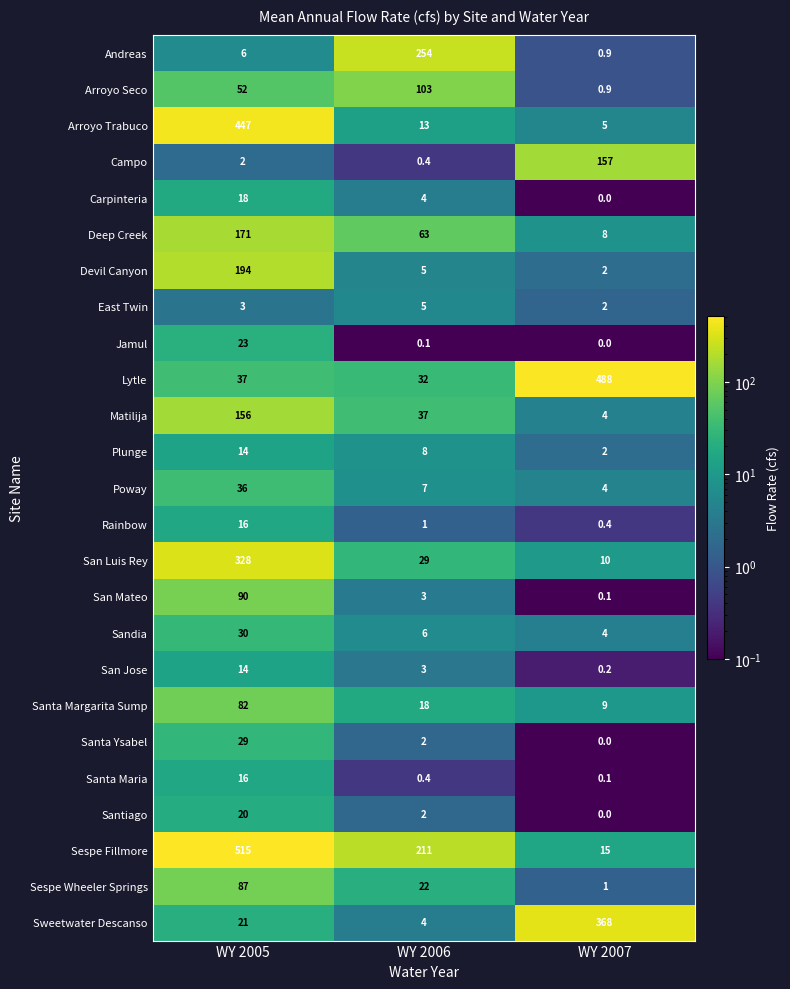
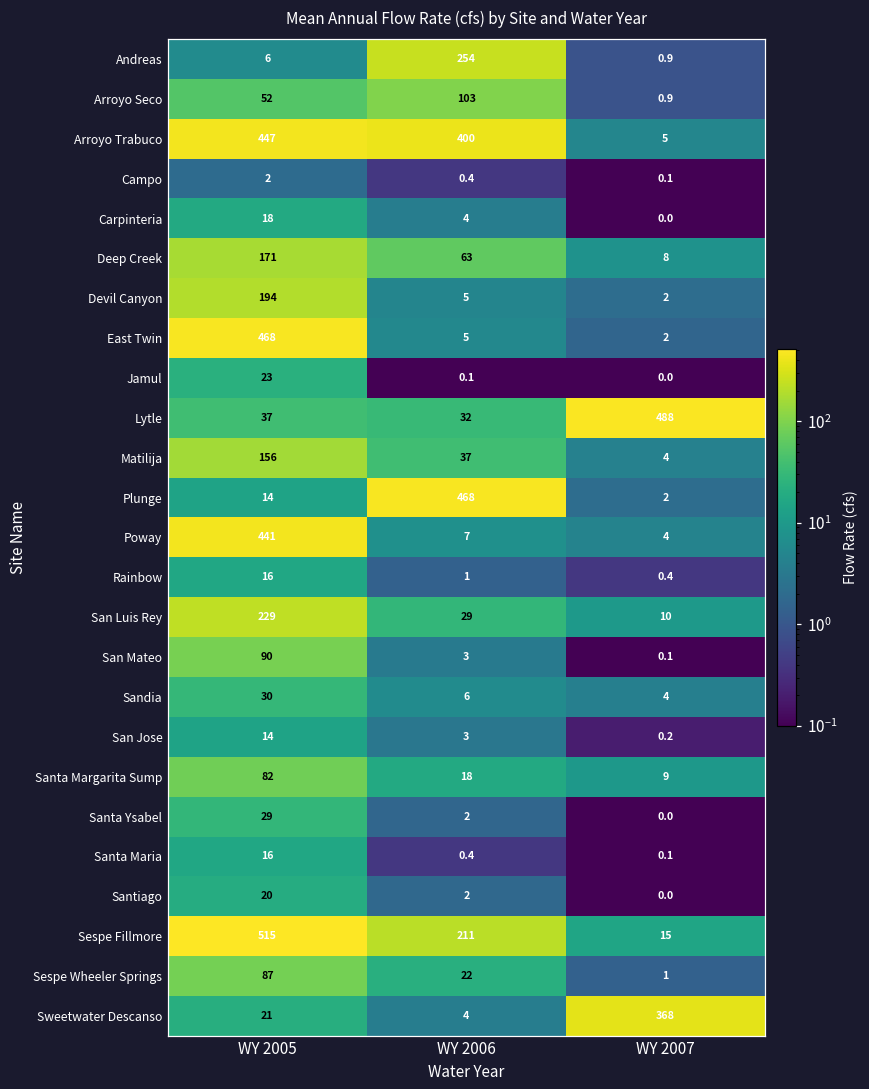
  {
    "Andreas": {
      "WY 2005": 6,
      "WY 2006": 254,
      "WY 2007": 0.9
    },
    "Arroyo Seco": {
      "WY 2005": 52,
      "WY 2006": 103,
      "WY 2007": 0.9
    },
    "Arroyo Trabuco": {
      "WY 2005": 447,
-     "WY 2006": 13,
+     "WY 2006": 400,
      "WY 2007": 5
    },
    "Campo": {
      "WY 2005": 2,
      "WY 2006": 0.4,
-     "WY 2007": 157
+     "WY 2007": 0.1
    },
    "Carpinteria": {
      "WY 2005": 18,
      "WY 2006": 4,
      "WY 2007": 0.0
    },
    "Deep Creek": {
      "WY 2005": 171,
      "WY 2006": 63,
      "WY 2007": 8
    },
    "Devil Canyon": {
      "WY 2005": 194,
      "WY 2006": 5,
      "WY 2007": 2
    },
    "East Twin": {
-     "WY 2005": 3,
+     "WY 2005": 468,
      "WY 2006": 5,
      "WY 2007": 2
    },
    "Jamul": {
      "WY 2005": 23,
      "WY 2006": 0.1,
      "WY 2007": 0.0
    },
    "Lytle": {
      "WY 2005": 37,
      "WY 2006": 32,
      "WY 2007": 488
    },
    "Matilija": {
      "WY 2005": 156,
      "WY 2006": 37,
      "WY 2007": 4
    },
    "Plunge": {
      "WY 2005": 14,
-     "WY 2006": 8,
+     "WY 2006": 468,
      "WY 2007": 2
    },
    "Poway": {
-     "WY 2005": 36,
+     "WY 2005": 441,
      "WY 2006": 7,
      "WY 2007": 4
    },
    "Rainbow": {
      "WY 2005": 16,
      "WY 2006": 1,
      "WY 2007": 0.4
    },
    "San Luis Rey": {
-     "WY 2005": 328,
+     "WY 2005": 229,
      "WY 2006": 29,
      "WY 2007": 10
    },
    "San Mateo": {
      "WY 2005": 90,
      "WY 2006": 3,
      "WY 2007": 0.1
    },
    "Sandia": {
      "WY 2005": 30,
      "WY 2006": 6,
      "WY 2007": 4
    },
    "San Jose": {
      "WY 2005": 14,
      "WY 2006": 3,
      "WY 2007": 0.2
    },
    "Santa Margarita Sump": {
      "WY 2005": 82,
      "WY 2006": 18,
      "WY 2007": 9
    },
    "Santa Ysabel": {
      "WY 2005": 29,
      "WY 2006": 2,
      "WY 2007": 0.0
    },
    "Santa Maria": {
      "WY 2005": 16,
      "WY 2006": 0.4,
      "WY 2007": 0.1
    },
    "Santiago": {
      "WY 2005": 20,
      "WY 2006": 2,
      "WY 2007": 0.0
    },
    "Sespe Fillmore": {
      "WY 2005": 515,
      "WY 2006": 211,
      "WY 2007": 15
    },
    "Sespe Wheeler Springs": {
      "WY 2005": 87,
      "WY 2006": 22,
      "WY 2007": 1
    },
    "Sweetwater Descanso": {
      "WY 2005": 21,
      "WY 2006": 4,
      "WY 2007": 368
    }
  }
